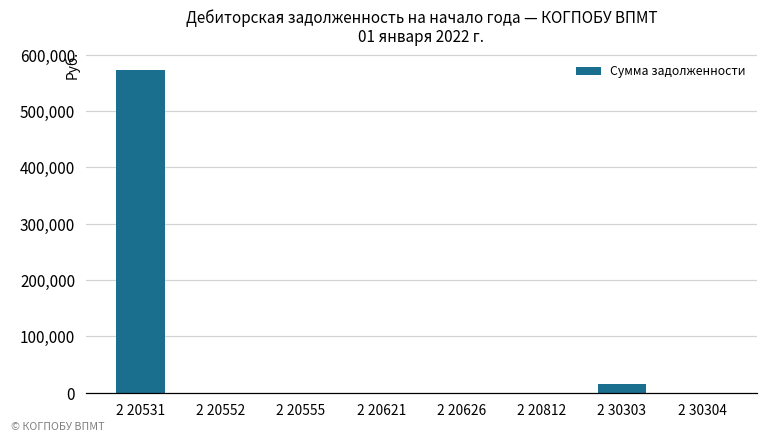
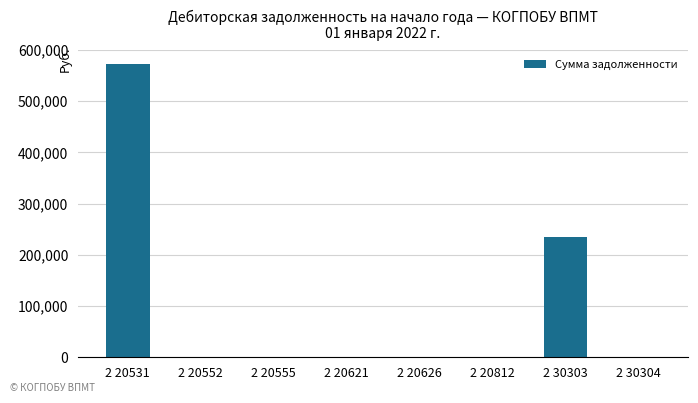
  {
    "2 20531": "570,000",
    "2 20552": "0",
    "2 20555": "0",
    "2 20621": "0",
    "2 20626": "0",
    "2 20812": "0",
-   "2 30303": "10,000"
+   "2 30303": "240,000"
  }
